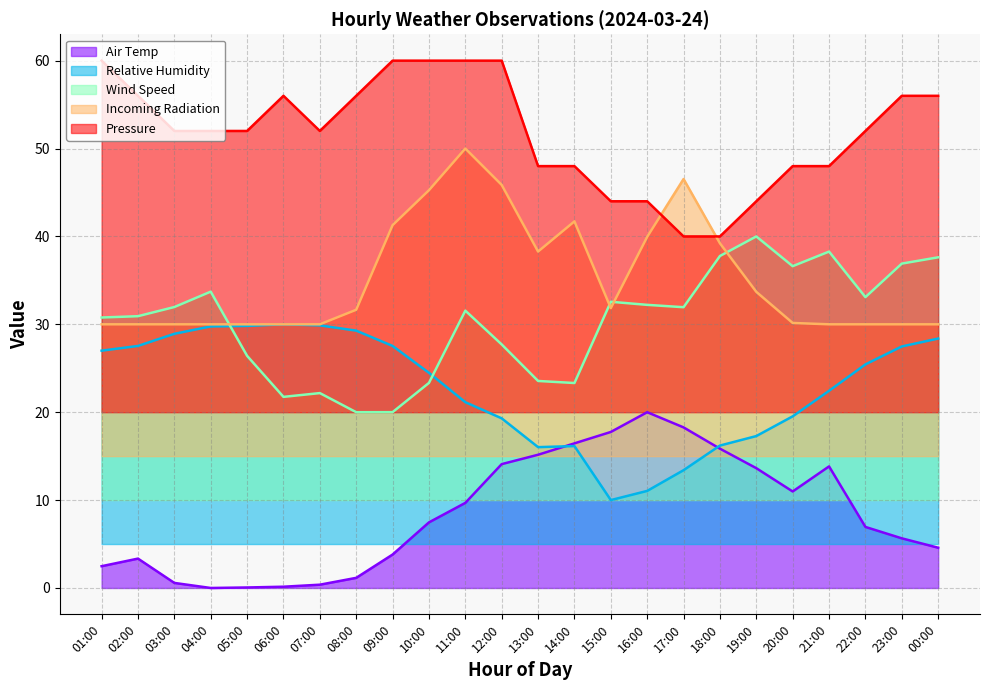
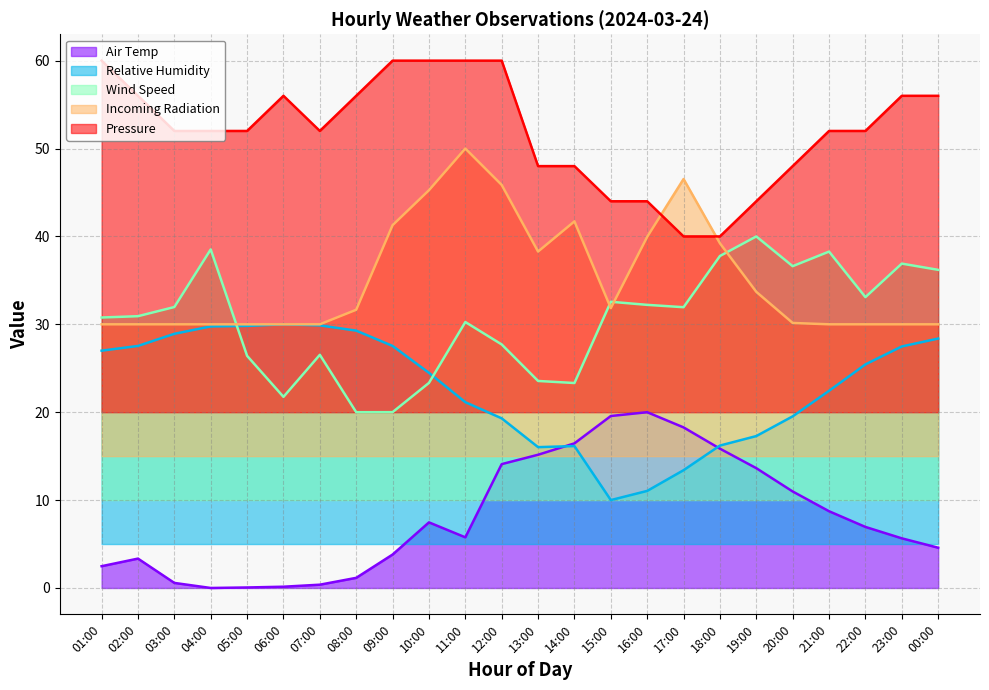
  {
    "Air Temp": {
      "01:00": 2,
      "02:00": 3,
      "03:00": 1,
      "04:00": 0,
      "05:00": 0,
      "06:00": 0,
      "07:00": 0,
      "08:00": 1,
      "09:00": 4,
      "10:00": 7,
-     "11:00": 10,
+     "11:00": 6,
      "12:00": 14,
      "13:00": 15,
      "14:00": 16,
-     "15:00": 18,
+     "15:00": 20,
      "16:00": 20,
      "17:00": 18,
      "18:00": 16,
      "19:00": 14,
      "20:00": 11,
-     "21:00": 14,
+     "21:00": 9,
      "22:00": 7,
      "23:00": 6,
      "00:00": 5
    },
    "Relative Humidity": {
      "01:00": 27,
      "02:00": 28,
      "03:00": 29,
      "08:00": 29,
      "09:00": 28,
      "10:00": 24,
      "11:00": 21,
      "12:00": 19,
      "13:00": 16,
      "14:00": 16,
      "15:00": 10,
      "16:00": 11,
      "17:00": 13,
      "18:00": 16,
      "19:00": 17,
      "20:00": 20,
      "21:00": 22,
      "22:00": 25,
      "23:00": 27,
      "00:00": 28
    },
    "Wind Speed": {
      "01:00": 31,
      "02:00": 31,
      "03:00": 32,
-     "04:00": 34,
+     "04:00": 39,
      "05:00": 26,
      "06:00": 22,
-     "07:00": 22,
+     "07:00": 27,
      "08:00": 20,
      "09:00": 20,
      "10:00": 23,
-     "11:00": 32,
+     "11:00": 30,
      "12:00": 28,
      "13:00": 24,
      "14:00": 23,
      "16:00": 32,
      "17:00": 32,
      "18:00": 38,
      "19:00": 40,
      "20:00": 37,
      "21:00": 38,
      "22:00": 33,
      "23:00": 37,
-     "00:00": 38
+     "00:00": 36
    },
    "Incoming Radiation": {
      "01:00": 30,
      "02:00": 30,
      "03:00": 30,
      "08:00": 32,
      "09:00": 41,
      "10:00": 45,
      "11:00": 50,
      "12:00": 46,
      "13:00": 38,
      "14:00": 42,
      "15:00": 32,
      "16:00": 40,
      "17:00": 47,
      "18:00": 39,
      "19:00": 34,
      "20:00": 30,
      "21:00": 30,
      "22:00": 30,
      "23:00": 30,
      "00:00": 30
    },
    "Pressure": {
      "05:00": 52,
      "06:00": 56,
      "07:00": 52,
      "09:00": 60,
      "10:00": 60,
      "11:00": 60,
      "12:00": 60,
      "13:00": 48,
      "14:00": 48,
      "15:00": 44,
      "17:00": 40,
      "18:00": 40,
      "19:00": 44,
      "20:00": 48,
-     "21:00": 48,
+     "21:00": 52,
      "22:00": 52,
      "23:00": 56,
      "00:00": 56
    }
  }
